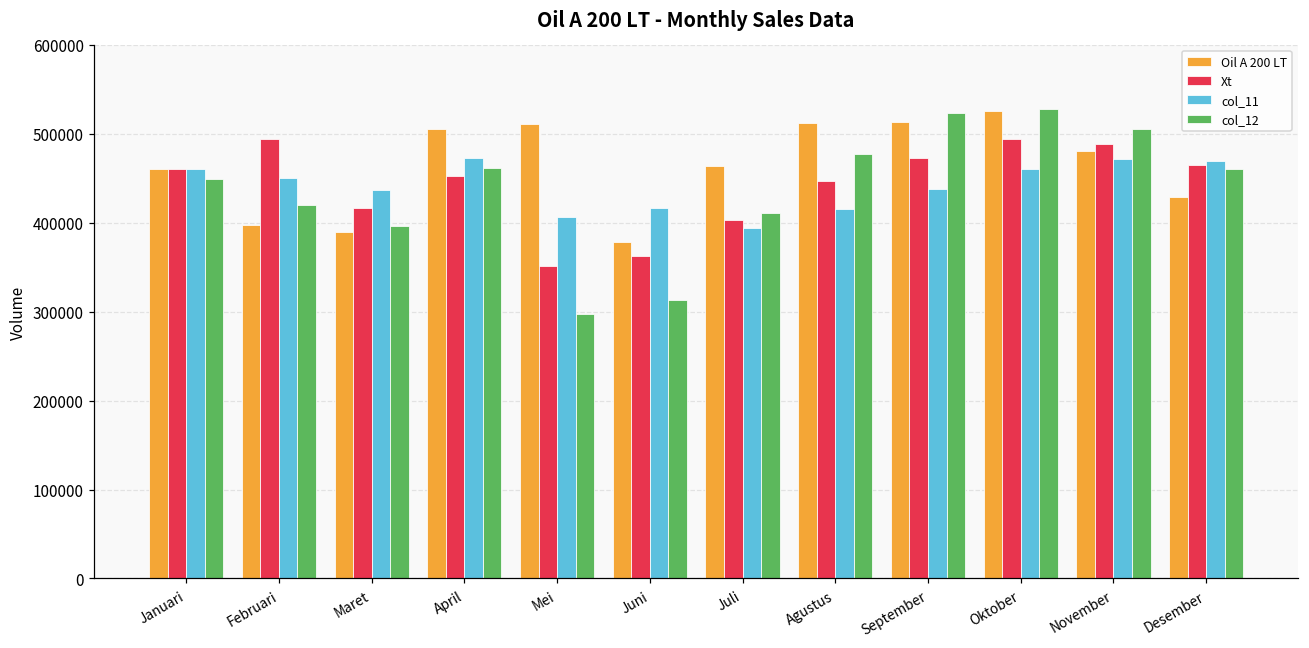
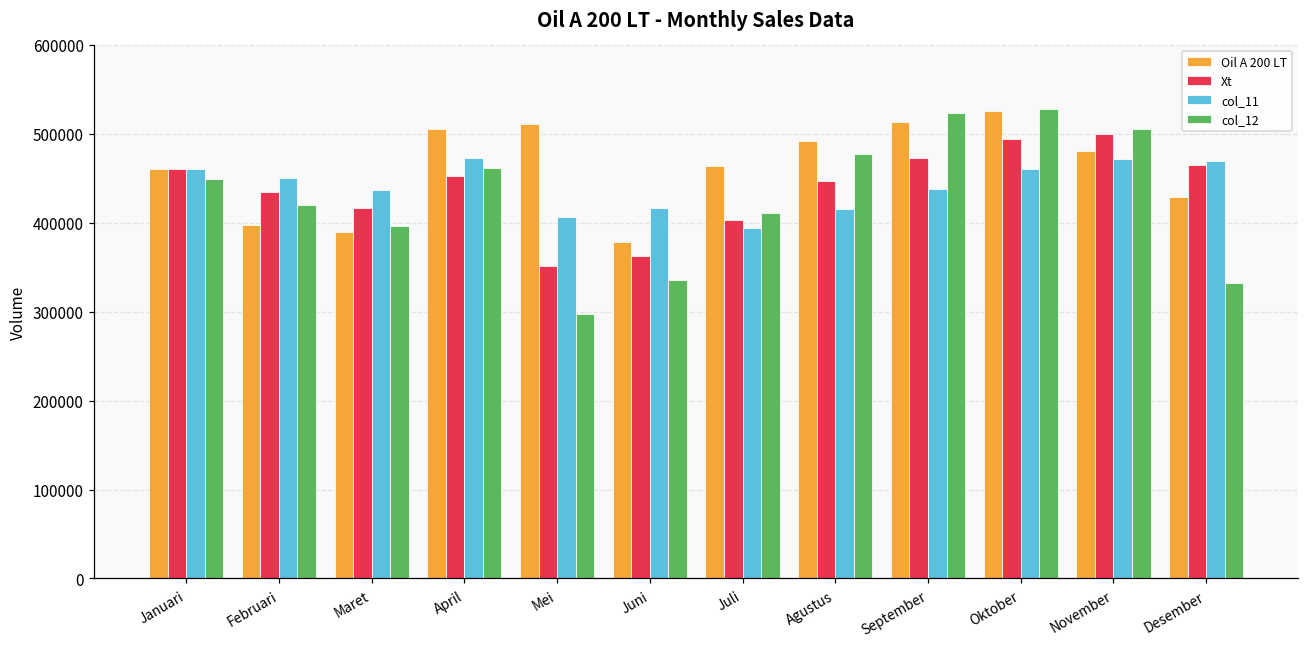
  {
    "Oil A 200 LT": {
      "Januari": 460000,
      "Februari": 400000,
      "Maret": 390000,
      "April": 510000,
      "Mei": 510000,
      "Juni": 380000,
      "Juli": 460000,
-     "Agustus": 510000,
+     "Agustus": 490000,
      "September": 510000,
      "Oktober": 530000,
      "November": 480000,
      "Desember": 430000
    },
    "Xt": {
      "Januari": 460000,
-     "Februari": 490000,
+     "Februari": 430000,
      "Maret": 420000,
      "April": 450000,
      "Mei": 350000,
      "Juni": 360000,
      "Juli": 400000,
      "Agustus": 450000,
      "September": 470000,
      "Oktober": 490000,
-     "November": 490000,
+     "November": 500000,
      "Desember": 460000
    },
    "col_11": {
      "Januari": 460000,
      "Februari": 450000,
      "Maret": 440000,
      "April": 470000,
      "Mei": 410000,
      "Juni": 420000,
      "Juli": 390000,
      "Agustus": 420000,
      "September": 440000,
      "Oktober": 460000,
      "November": 470000,
      "Desember": 470000
    },
    "col_12": {
      "Januari": 450000,
      "Februari": 420000,
      "Maret": 400000,
      "April": 460000,
      "Mei": 300000,
-     "Juni": 310000,
+     "Juni": 340000,
      "Juli": 410000,
      "Agustus": 480000,
      "September": 520000,
      "Oktober": 530000,
      "November": 510000,
-     "Desember": 460000
+     "Desember": 330000
    }
  }
